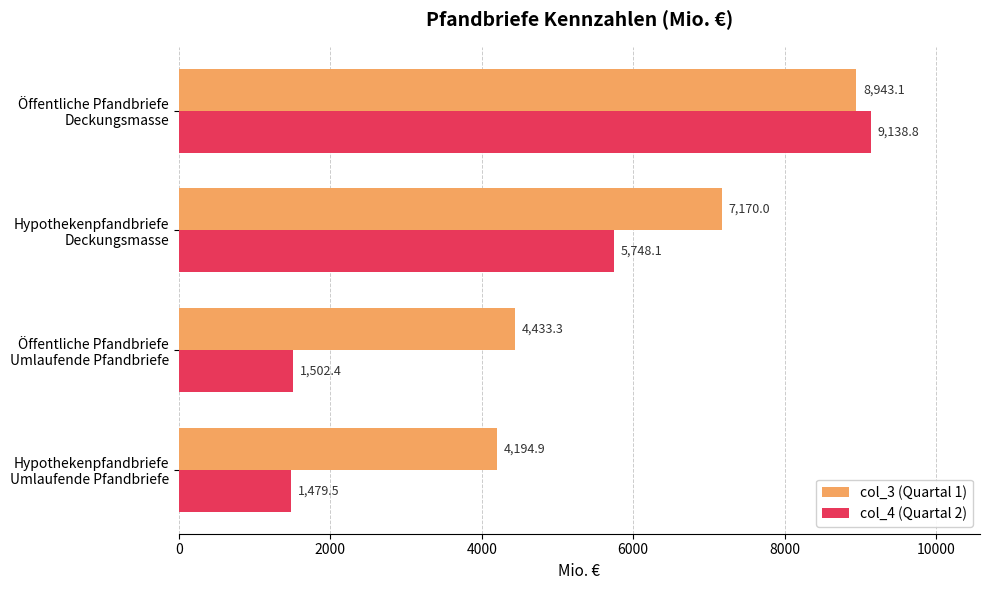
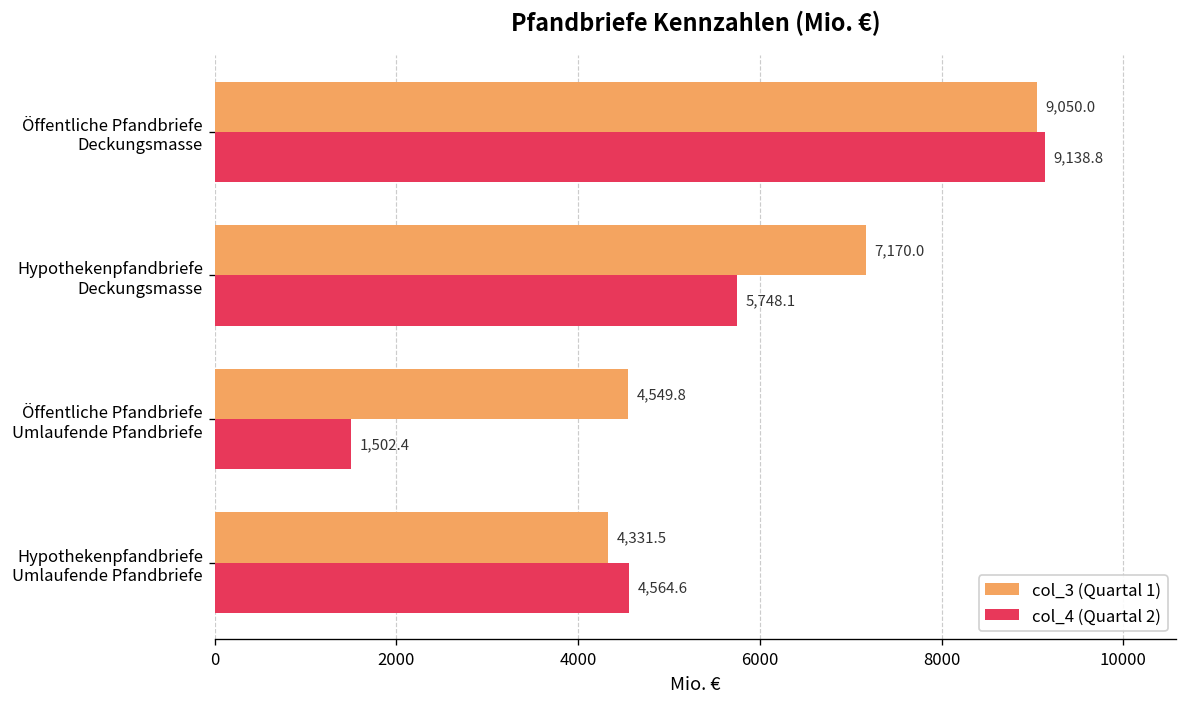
  {
    "col_3 (Quartal 1)": {
-     "Öffentliche Pfandbriefe Deckungsmasse": "8,943.1",
+     "Öffentliche Pfandbriefe Deckungsmasse": "9,050.0",
      "Hypothekenpfandbriefe Deckungsmasse": "7,170.0",
-     "Öffentliche Pfandbriefe Umlaufende Pfandbriefe": "4,433.3",
-     "Hypothekenpfandbriefe Umlaufende Pfandbriefe": "4,194.9"
+     "Öffentliche Pfandbriefe Umlaufende Pfandbriefe": "4,549.8",
+     "Hypothekenpfandbriefe Umlaufende Pfandbriefe": "4,331.5"
    },
    "col_4 (Quartal 2)": {
      "Öffentliche Pfandbriefe Deckungsmasse": "9,138.8",
      "Hypothekenpfandbriefe Deckungsmasse": "5,748.1",
      "Öffentliche Pfandbriefe Umlaufende Pfandbriefe": "1,502.4",
-     "Hypothekenpfandbriefe Umlaufende Pfandbriefe": "1,479.5"
+     "Hypothekenpfandbriefe Umlaufende Pfandbriefe": "4,564.6"
    }
  }
